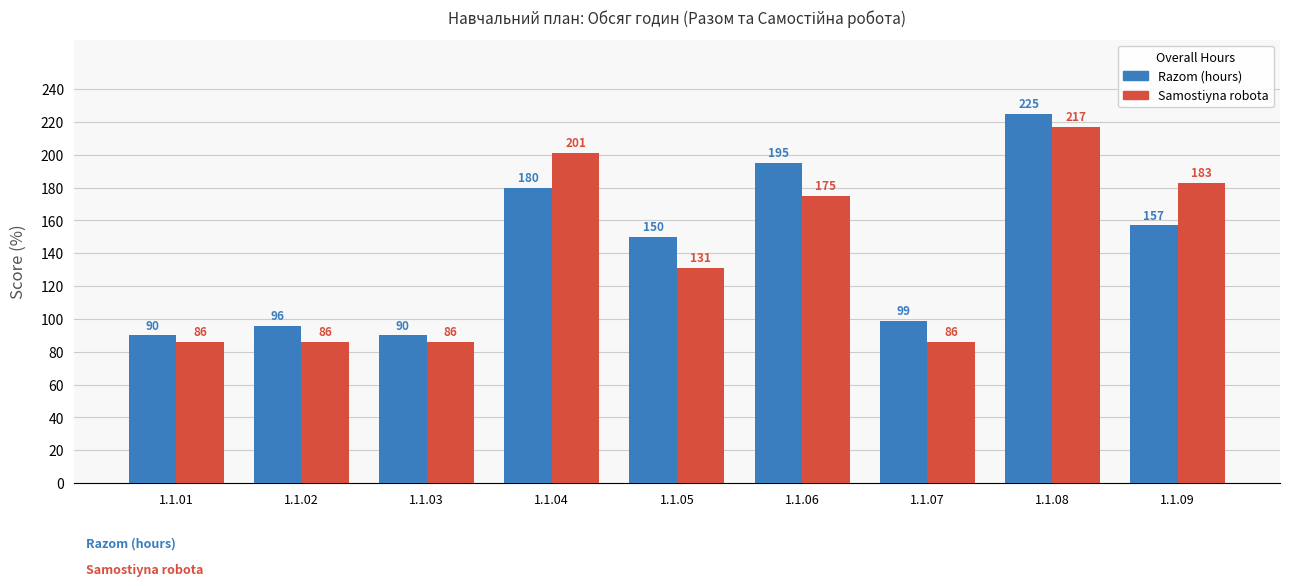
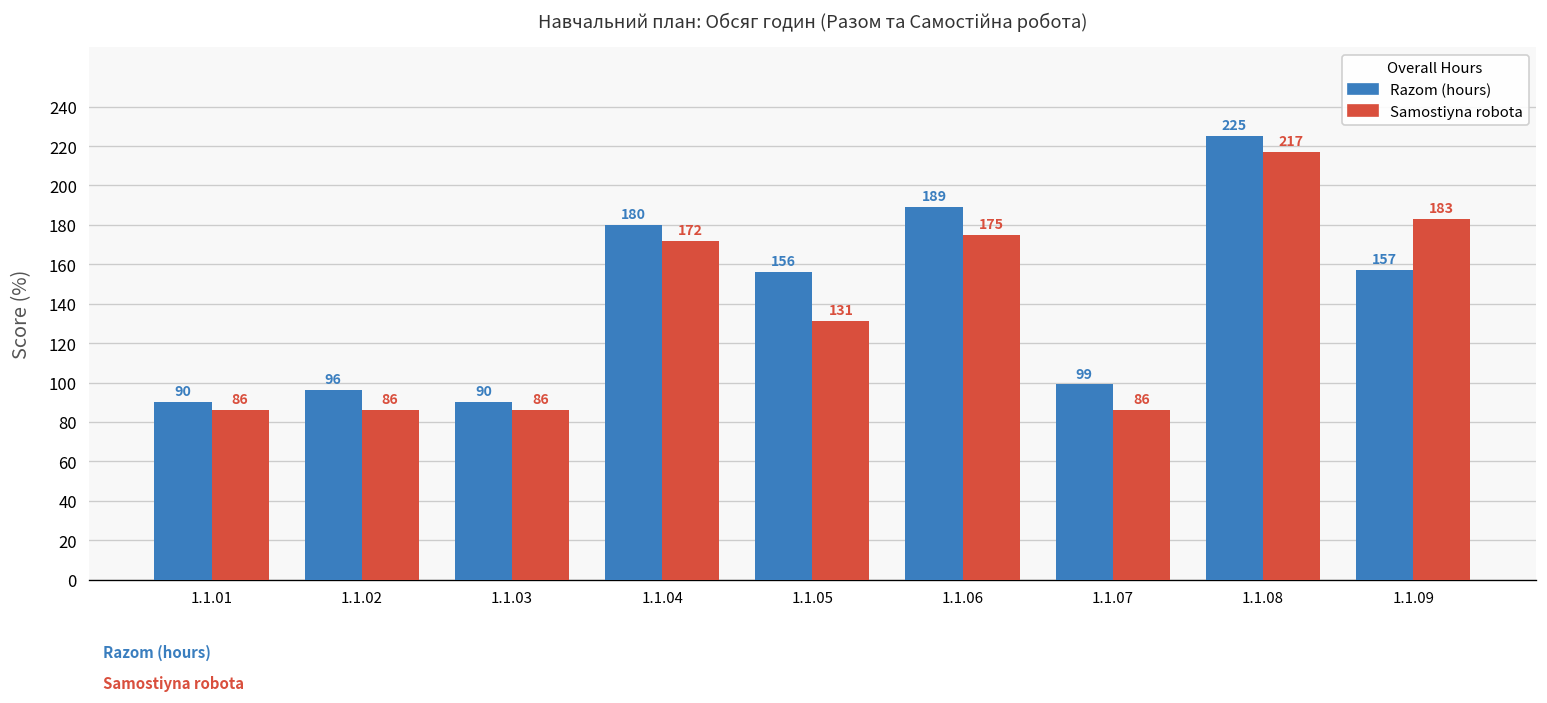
  {
    "Razom (hours)": {
      "1.1.01": 90,
      "1.1.02": 96,
      "1.1.03": 90,
      "1.1.04": 180,
-     "1.1.05": 150,
-     "1.1.06": 195,
+     "1.1.05": 156,
+     "1.1.06": 189,
      "1.1.07": 99,
      "1.1.08": 225,
      "1.1.09": 157
    },
    "Samostiyna robota": {
      "1.1.01": 86,
      "1.1.02": 86,
      "1.1.03": 86,
-     "1.1.04": 201,
+     "1.1.04": 172,
      "1.1.05": 131,
      "1.1.06": 175,
      "1.1.07": 86,
      "1.1.08": 217,
      "1.1.09": 183
    }
  }
